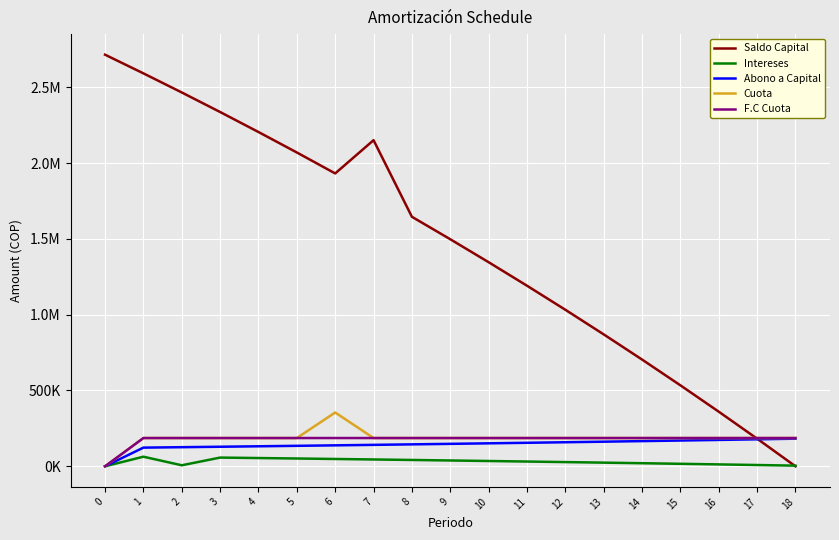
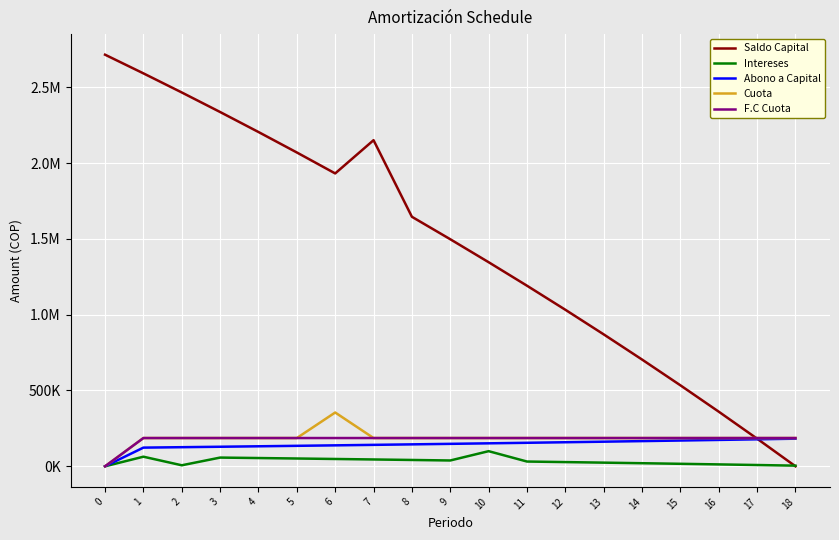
  {
    "Saldo Capital": {
      "0": 2710000,
      "1": 2590000,
      "2": 2470000,
      "3": 2340000,
      "4": 2200000,
      "5": 2070000,
      "6": 1930000,
      "7": 2150000,
      "8": 1650000,
      "9": 1500000,
      "10": 1350000,
      "11": 1190000,
      "12": 1030000,
      "13": 870000,
      "14": 700000,
      "15": 530000,
      "16": 360000
    },
    "Intereses": {
      "1": 60000,
      "2": 10000,
      "3": 60000,
      "4": 50000,
      "5": 50000,
      "6": 50000,
      "7": 50000,
      "8": 40000,
      "9": 40000,
-     "10": 30000,
+     "10": 100000,
      "11": 30000,
      "12": 30000,
      "13": 20000,
      "14": 20000,
      "15": 20000,
      "16": 10000,
      "17": 10000
    },
    "Abono a Capital": {
      "1": 120000,
      "2": 130000,
      "3": 130000,
      "4": 130000,
      "5": 130000,
      "6": 140000,
      "7": 140000,
      "8": 140000,
      "9": 150000,
      "10": 150000,
      "11": 150000,
      "12": 160000,
      "13": 160000,
      "14": 170000
    },
    "Cuota": {
      "6": 350000
    },
    "F.C Cuota": {
      "6": 190000
    }
  }
